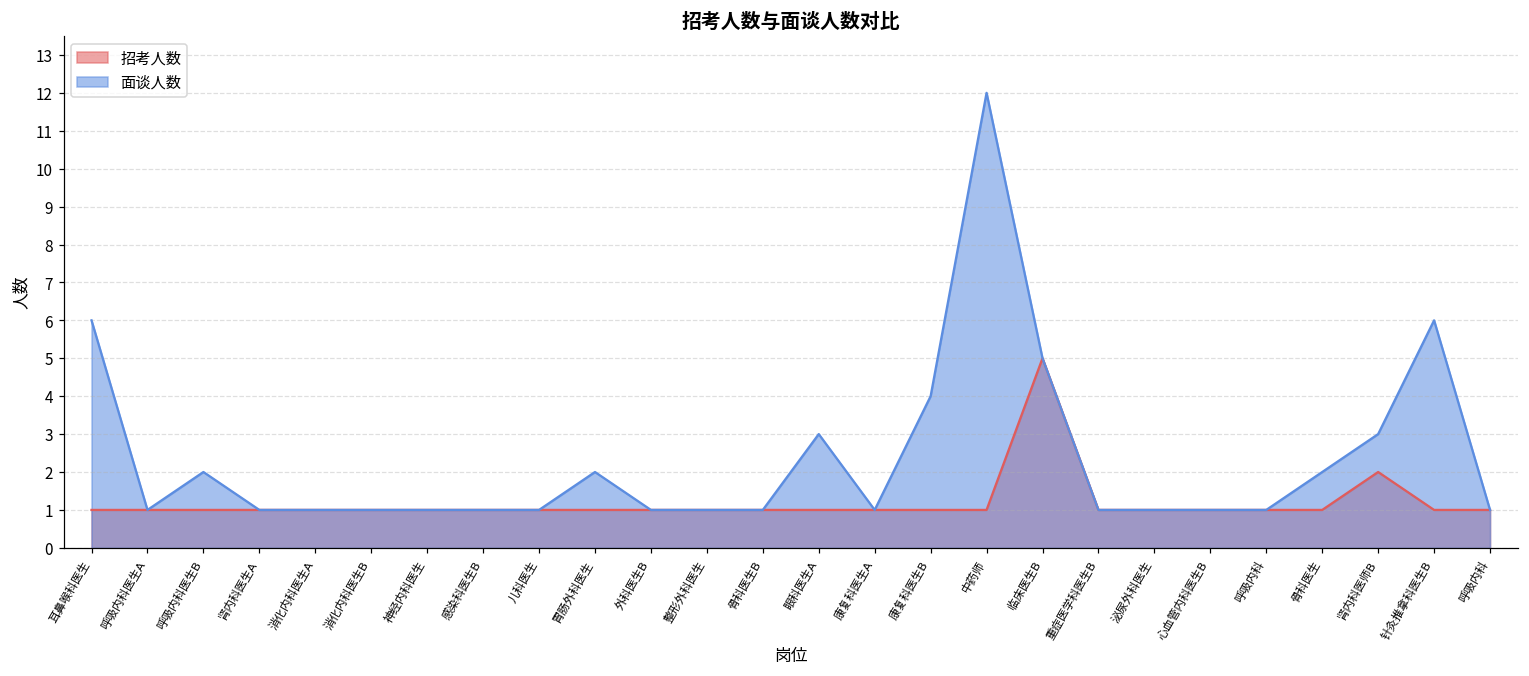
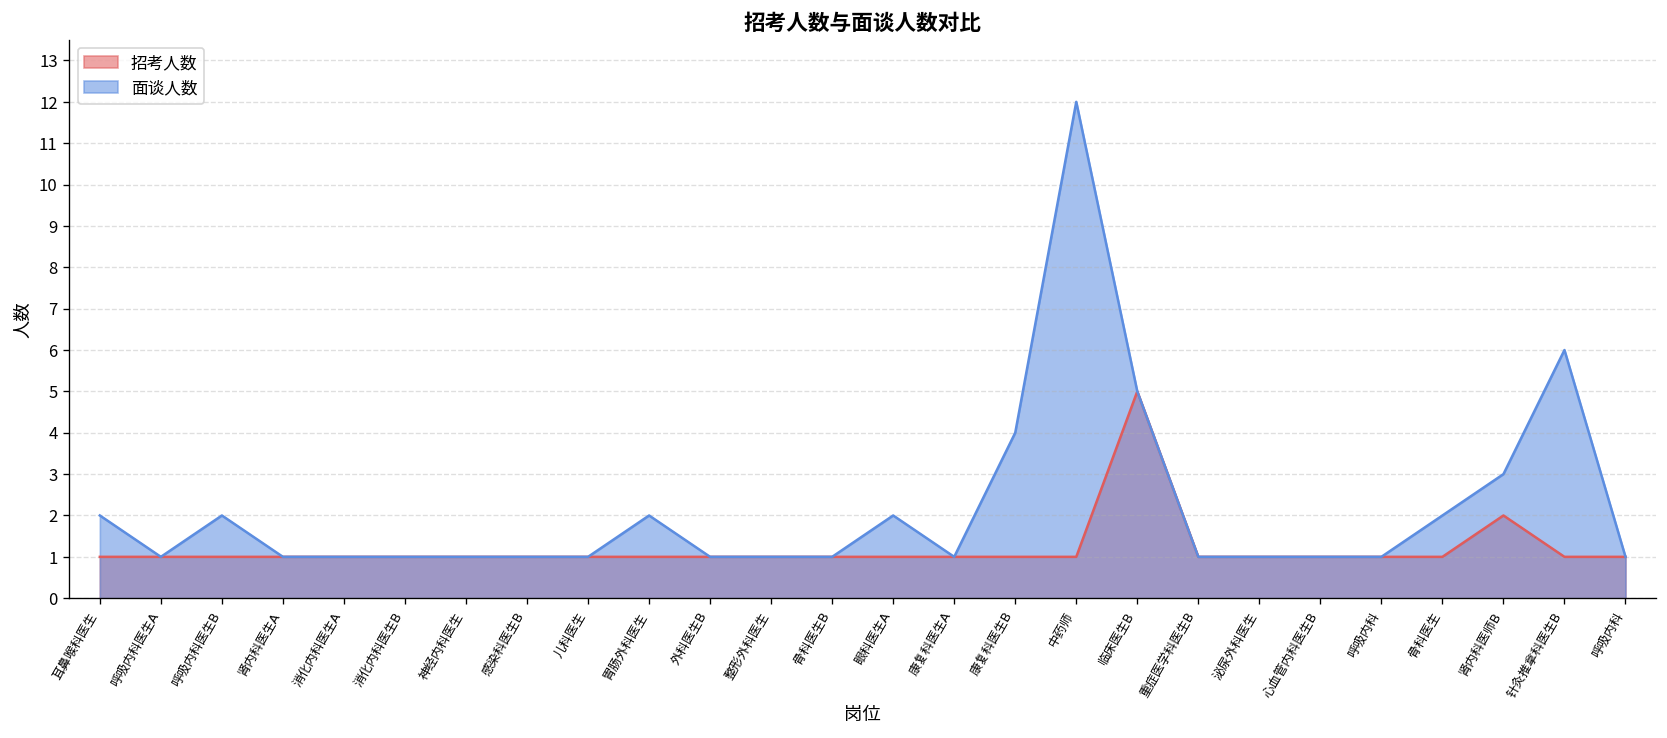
  {
    "招考人数": {
      "耳鼻喉科医生": 1,
      "呼吸内科医生B": 1,
      "胃肠外科医生": 1,
      "眼科医生A": 1,
      "康复科医生B": 1,
      "中药师": 1,
      "骨科医生": 1,
      "肾内科医师B": 2,
      "针灸推拿科医生B": 1
    },
    "面谈人数": {
-     "耳鼻喉科医生": 6,
+     "耳鼻喉科医生": 2,
      "呼吸内科医生B": 2,
      "胃肠外科医生": 2,
-     "眼科医生A": 3,
+     "眼科医生A": 2,
      "康复科医生B": 4,
      "中药师": 12,
      "骨科医生": 2,
      "肾内科医师B": 3,
      "针灸推拿科医生B": 6
    }
  }
